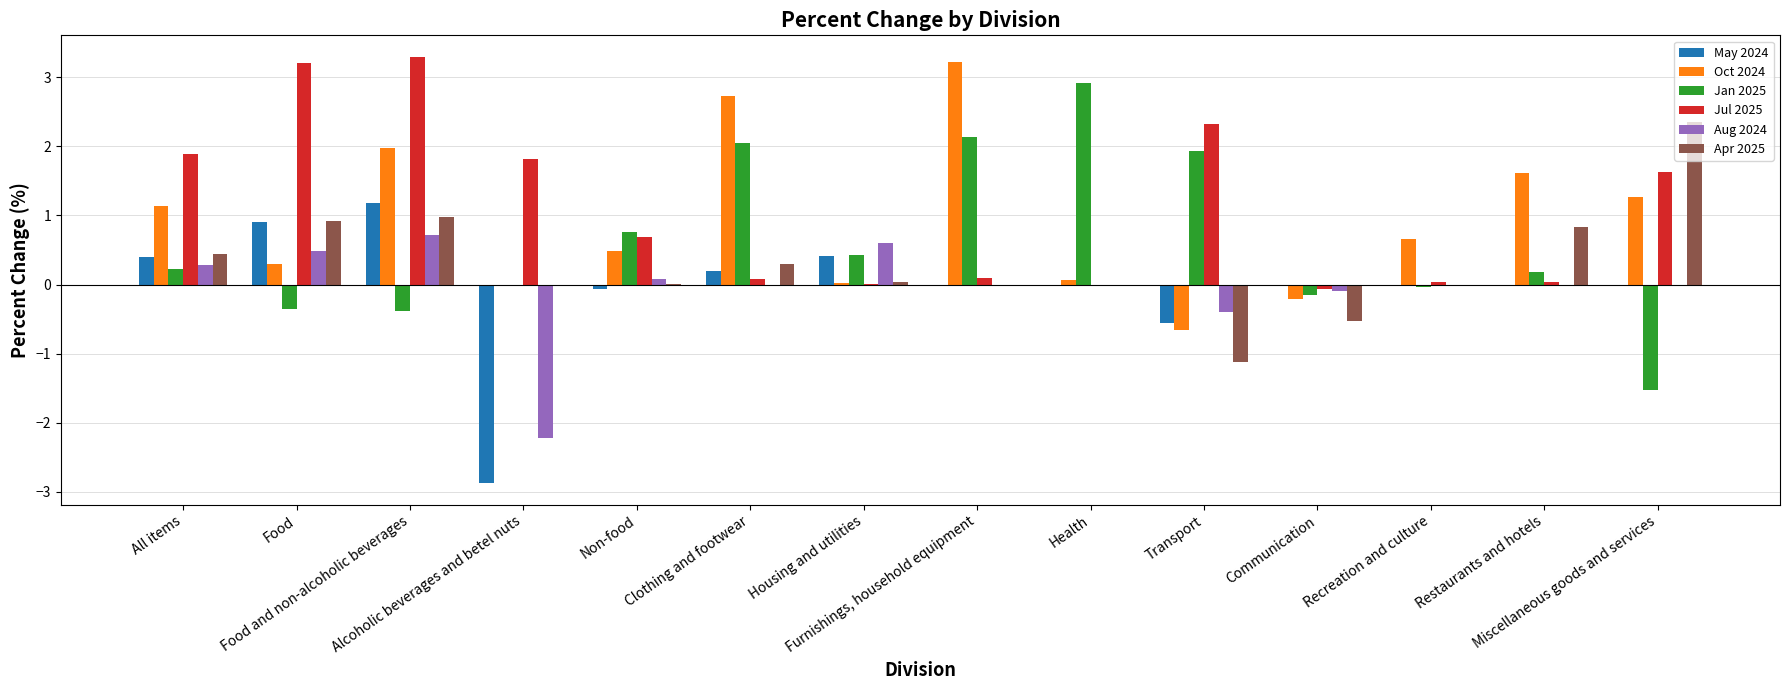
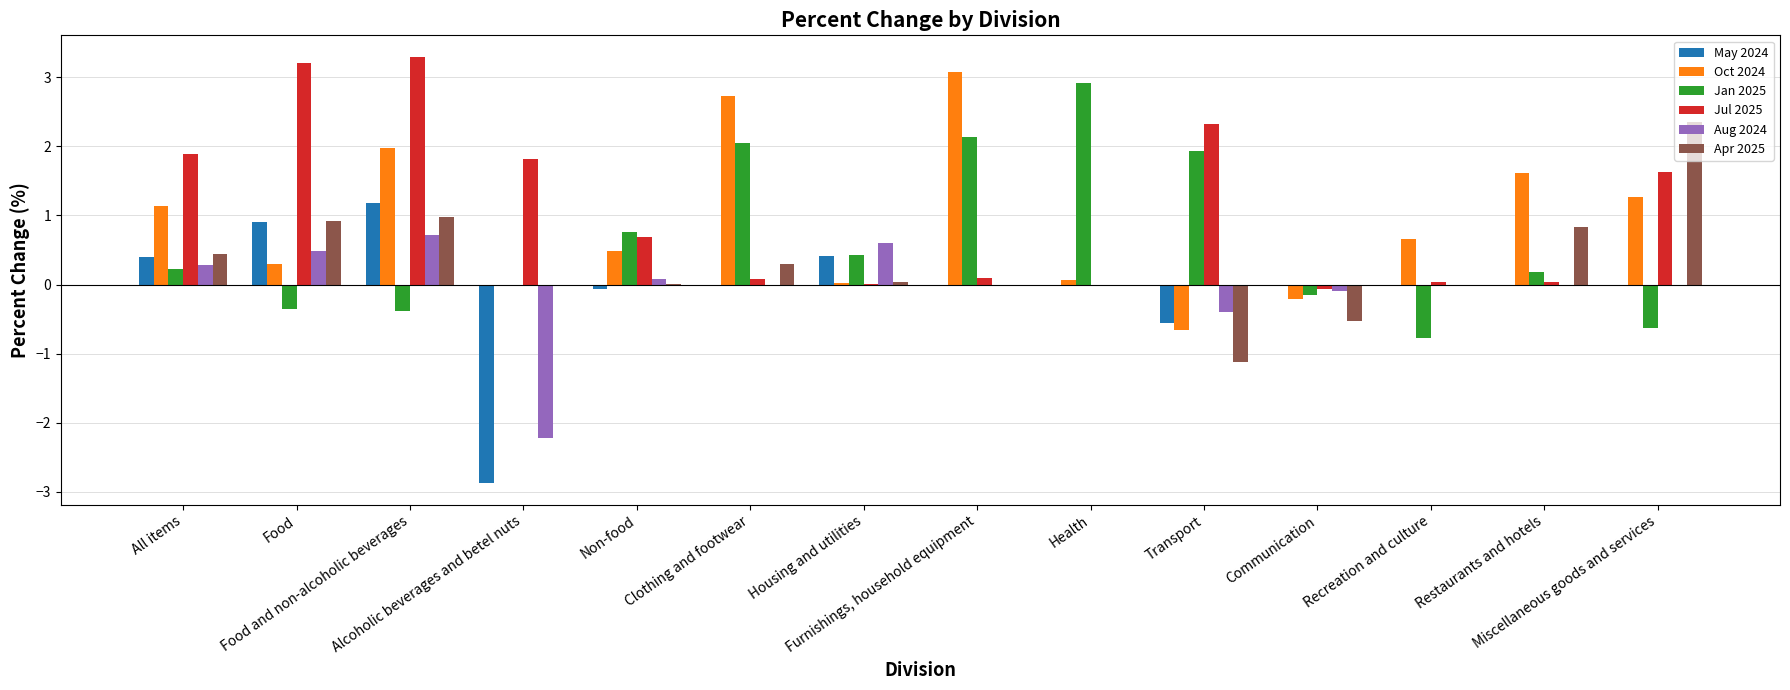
  {
    "May 2024": {
      "All items": 0.4,
      "Food": 0.9,
      "Food and non-alcoholic beverages": 1.2,
      "Alcoholic beverages and betel nuts": -2.9,
      "Non-food": -0.1,
-     "Clothing and footwear": 0.2,
+     "Clothing and footwear": 0.0,
      "Housing and utilities": 0.4,
      "Furnishings, household equipment": 0.0,
      "Health": 0.0,
      "Transport": -0.6,
      "Communication": 0.0,
      "Recreation and culture": 0.0,
      "Restaurants and hotels": 0.0,
      "Miscellaneous goods and services": 0.0
    },
    "Oct 2024": {
      "All items": 1.1,
      "Food": 0.3,
      "Food and non-alcoholic beverages": 2.0,
      "Alcoholic beverages and betel nuts": 0.0,
      "Non-food": 0.5,
      "Clothing and footwear": 2.7,
-     "Furnishings, household equipment": 3.2,
+     "Furnishings, household equipment": 3.1,
      "Health": 0.1,
      "Transport": -0.7,
      "Communication": -0.2,
      "Recreation and culture": 0.7,
      "Restaurants and hotels": 1.6,
      "Miscellaneous goods and services": 1.3
    },
    "Jan 2025": {
      "All items": 0.2,
      "Food": -0.4,
      "Food and non-alcoholic beverages": -0.4,
      "Alcoholic beverages and betel nuts": 0.0,
      "Non-food": 0.8,
      "Clothing and footwear": 2.1,
      "Housing and utilities": 0.4,
      "Furnishings, household equipment": 2.1,
      "Health": 2.9,
      "Transport": 1.9,
      "Communication": -0.2,
-     "Recreation and culture": 0.0,
+     "Recreation and culture": -0.8,
      "Restaurants and hotels": 0.2,
-     "Miscellaneous goods and services": -1.5
+     "Miscellaneous goods and services": -0.6
    },
    "Jul 2025": {
      "All items": 1.9,
      "Food": 3.2,
      "Food and non-alcoholic beverages": 3.3,
      "Alcoholic beverages and betel nuts": 1.8,
      "Non-food": 0.7,
      "Clothing and footwear": 0.1,
      "Furnishings, household equipment": 0.1,
      "Health": 0.0,
      "Transport": 2.3,
      "Communication": -0.1,
      "Restaurants and hotels": 0.0,
      "Miscellaneous goods and services": 1.6
    },
    "Aug 2024": {
      "All items": 0.3,
      "Food": 0.5,
      "Food and non-alcoholic beverages": 0.7,
      "Alcoholic beverages and betel nuts": -2.2,
      "Non-food": 0.1,
      "Clothing and footwear": 0.0,
      "Housing and utilities": 0.6,
      "Furnishings, household equipment": 0.0,
      "Health": 0.0,
      "Transport": -0.4,
      "Communication": -0.1,
      "Recreation and culture": 0.0,
      "Restaurants and hotels": 0.0,
      "Miscellaneous goods and services": 0.0
    },
    "Apr 2025": {
      "All items": 0.4,
      "Food": 0.9,
      "Food and non-alcoholic beverages": 1.0,
      "Alcoholic beverages and betel nuts": 0.0,
      "Clothing and footwear": 0.3,
      "Housing and utilities": 0.0,
      "Furnishings, household equipment": 0.0,
      "Health": 0.0,
      "Transport": -1.1,
      "Communication": -0.5,
      "Recreation and culture": 0.0,
      "Restaurants and hotels": 0.8
    }
  }
